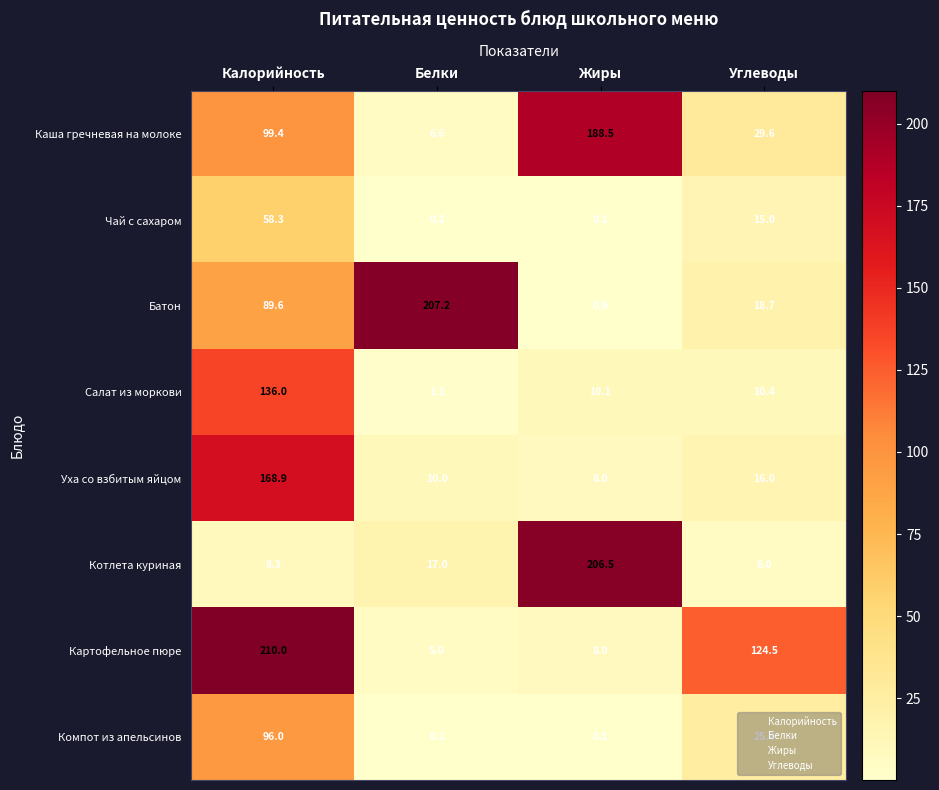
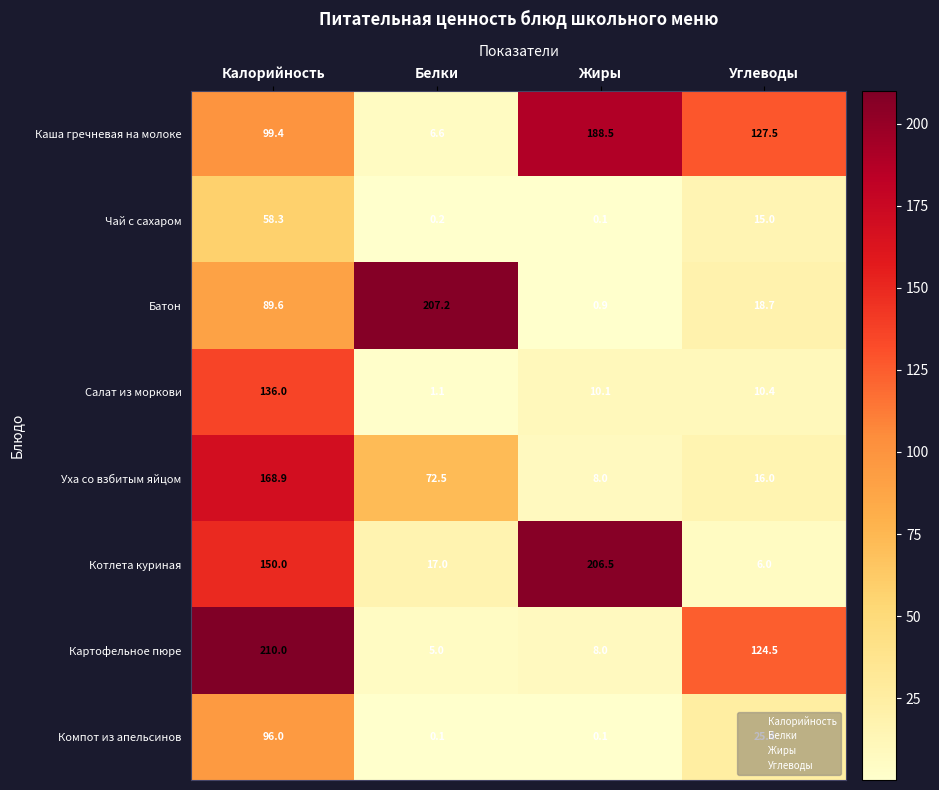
  {
    "Каша гречневая на молоке": {
      "Калорийность": 99.4,
      "Белки": 6.6,
      "Жиры": 188.5,
-     "Углеводы": 29.6
+     "Углеводы": 127.5
    },
    "Чай с сахаром": {
      "Калорийность": 58.3,
      "Белки": 0.2,
      "Жиры": 0.1,
      "Углеводы": 15.0
    },
    "Батон": {
      "Калорийность": 89.6,
      "Белки": 207.2,
      "Жиры": 0.9,
      "Углеводы": 18.7
    },
    "Салат из моркови": {
      "Калорийность": 136.0,
      "Белки": 1.1,
      "Жиры": 10.1,
      "Углеводы": 10.4
    },
    "Уха со взбитым яйцом": {
      "Калорийность": 168.9,
-     "Белки": 10.0,
+     "Белки": 72.5,
      "Жиры": 8.0,
      "Углеводы": 16.0
    },
    "Котлета куриная": {
-     "Калорийность": 8.3,
+     "Калорийность": 150.0,
      "Белки": 17.0,
      "Жиры": 206.5,
      "Углеводы": 6.0
    },
    "Картофельное пюре": {
      "Калорийность": 210.0,
      "Белки": 5.0,
      "Жиры": 8.0,
      "Углеводы": 124.5
    },
    "Компот из апельсинов": {
      "Калорийность": 96.0,
      "Белки": 0.1,
      "Жиры": 0.1
    }
  }
